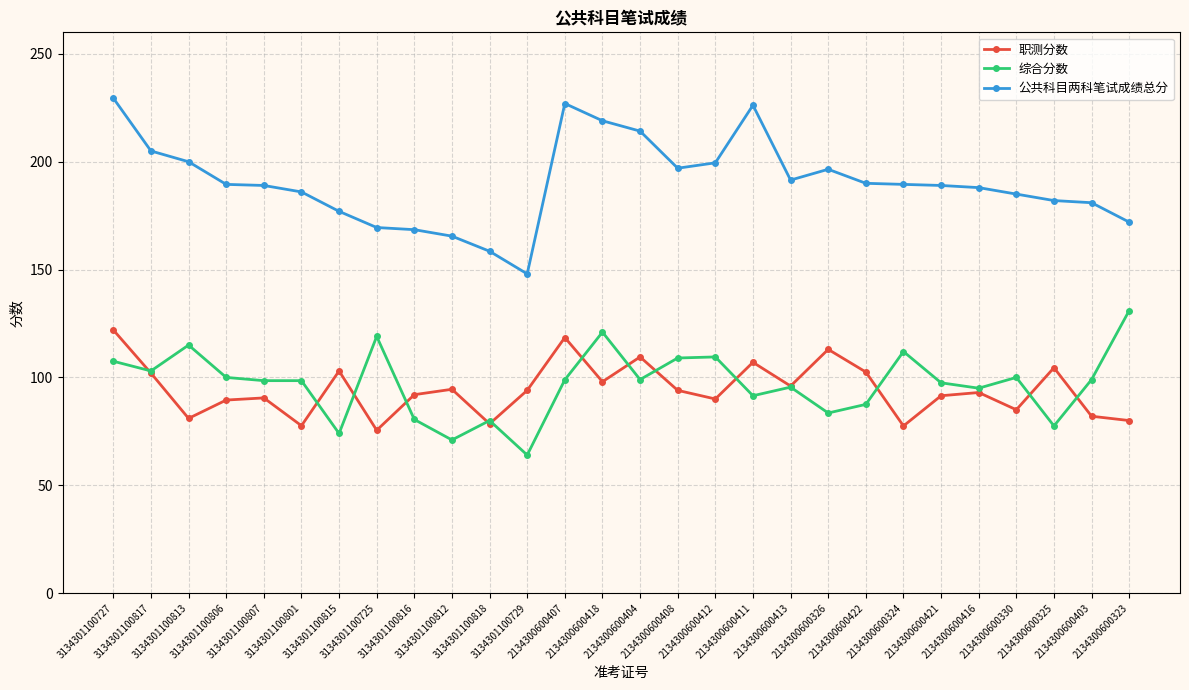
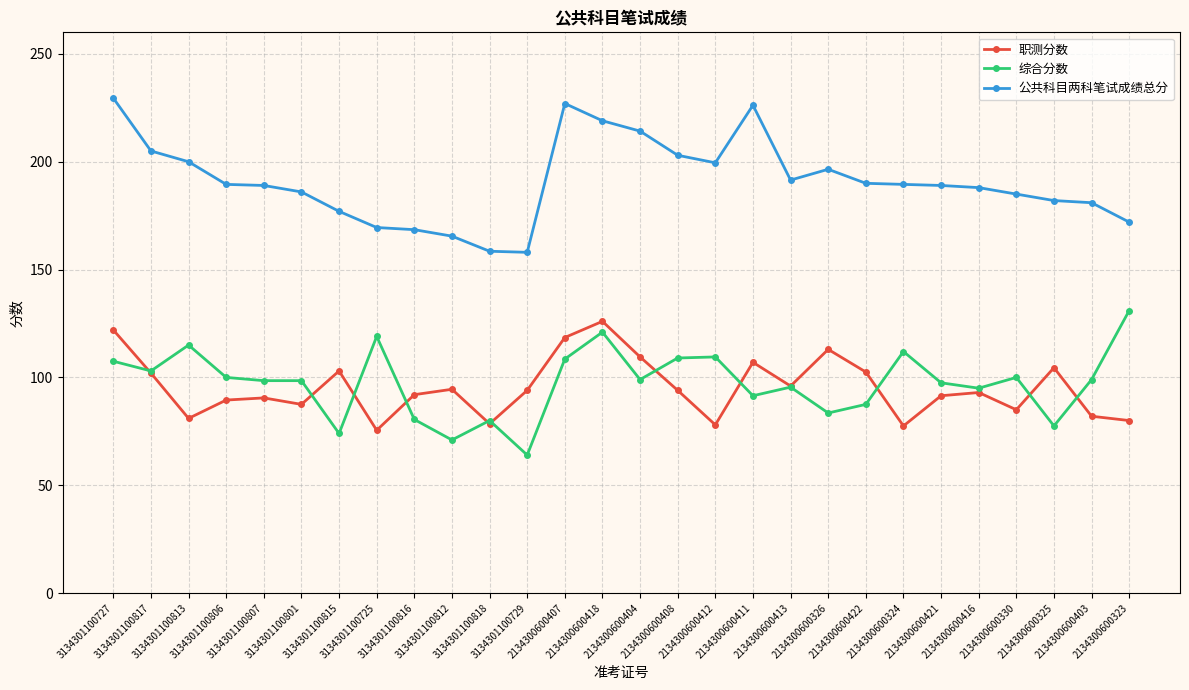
  {
    "职测分数": {
      "3134301100727": 122,
      "3134301100813": 81,
      "3134301100806": 90,
      "3134301100807": 91,
-     "3134301100801": 78,
+     "3134301100801": 88,
      "3134301100815": 103,
      "3134301100725": 76,
      "3134301100816": 92,
      "3134301100812": 95,
      "3134301100818": 79,
      "3134301100729": 94,
      "2134300600407": 119,
-     "2134300600418": 98,
+     "2134300600418": 126,
      "2134300600404": 110,
      "2134300600408": 94,
-     "2134300600412": 90,
+     "2134300600412": 78,
      "2134300600411": 107,
      "2134300600326": 113,
      "2134300600422": 103,
      "2134300600324": 78,
      "2134300600421": 92,
      "2134300600416": 93,
      "2134300600330": 85,
      "2134300600325": 105,
      "2134300600403": 82,
      "2134300600323": 80
    },
    "综合分数": {
      "3134301100727": 108,
      "3134301100813": 115,
      "3134301100806": 100,
      "3134301100807": 99,
      "3134301100801": 99,
      "3134301100815": 74,
      "3134301100725": 119,
      "3134301100816": 81,
      "3134301100812": 71,
      "3134301100818": 80,
      "3134301100729": 64,
-     "2134300600407": 99,
+     "2134300600407": 109,
      "2134300600418": 121,
      "2134300600404": 99,
      "2134300600408": 109,
      "2134300600412": 110,
      "2134300600411": 92,
      "2134300600326": 84,
      "2134300600422": 88,
      "2134300600324": 112,
      "2134300600421": 98,
      "2134300600416": 95,
      "2134300600330": 100,
      "2134300600325": 78,
      "2134300600403": 99,
      "2134300600323": 131
    },
    "公共科目两科笔试成绩总分": {
      "3134301100727": 230,
      "3134301100817": 205,
      "3134301100813": 200,
      "3134301100806": 190,
      "3134301100807": 189,
      "3134301100801": 186,
      "3134301100815": 177,
      "3134301100725": 170,
      "3134301100816": 169,
      "3134301100812": 166,
      "3134301100818": 159,
-     "3134301100729": 148,
+     "3134301100729": 158,
      "2134300600407": 227,
      "2134300600418": 219,
      "2134300600404": 214,
-     "2134300600408": 197,
+     "2134300600408": 203,
      "2134300600412": 200,
      "2134300600411": 226,
      "2134300600413": 192,
      "2134300600326": 197,
      "2134300600422": 190,
      "2134300600324": 190,
      "2134300600421": 189,
      "2134300600416": 188,
      "2134300600330": 185,
      "2134300600325": 182,
      "2134300600403": 181,
      "2134300600323": 172
    }
  }
